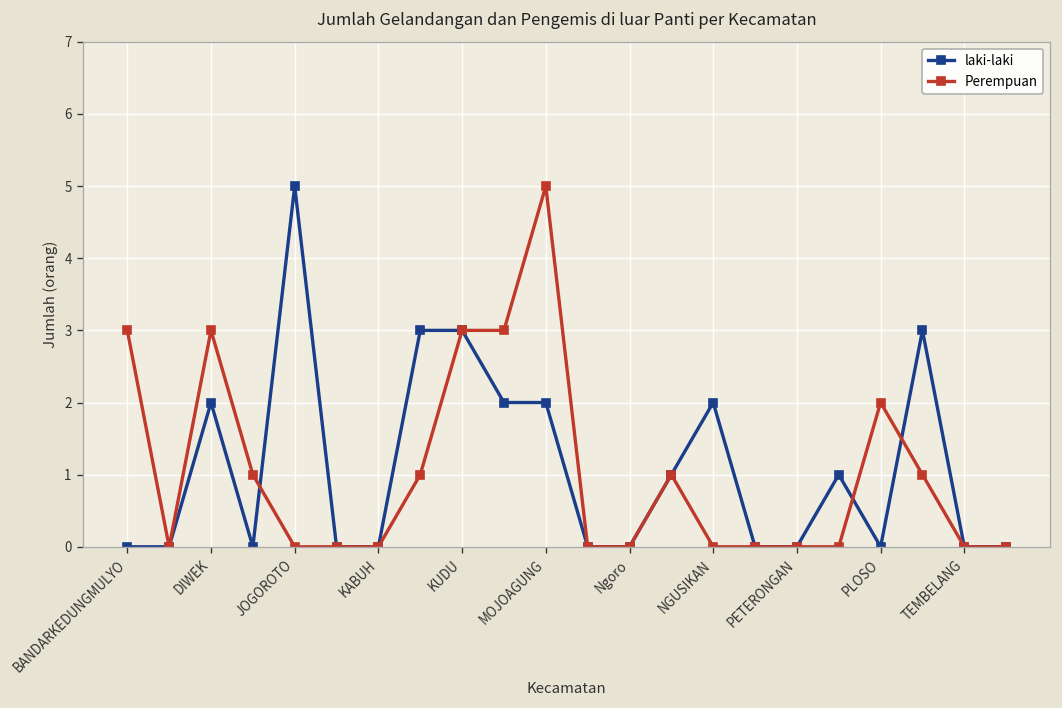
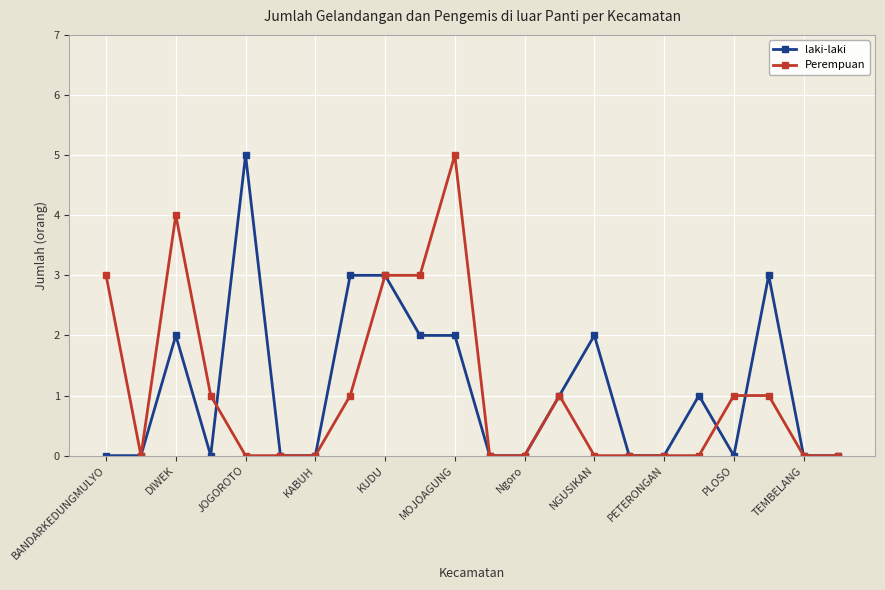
  {
    "laki-laki": {
      "BANDARKEDUNGMULYO": 0,
      "DIWEK": 2,
      "JOGOROTO": 5,
      "MOJOAGUNG": 2,
      "PLOSO": 0
    },
    "Perempuan": {
      "BANDARKEDUNGMULYO": 3,
-     "DIWEK": 3,
+     "DIWEK": 4,
      "JOGOROTO": 0,
      "MOJOAGUNG": 5,
-     "PLOSO": 2
+     "PLOSO": 1
    }
  }
